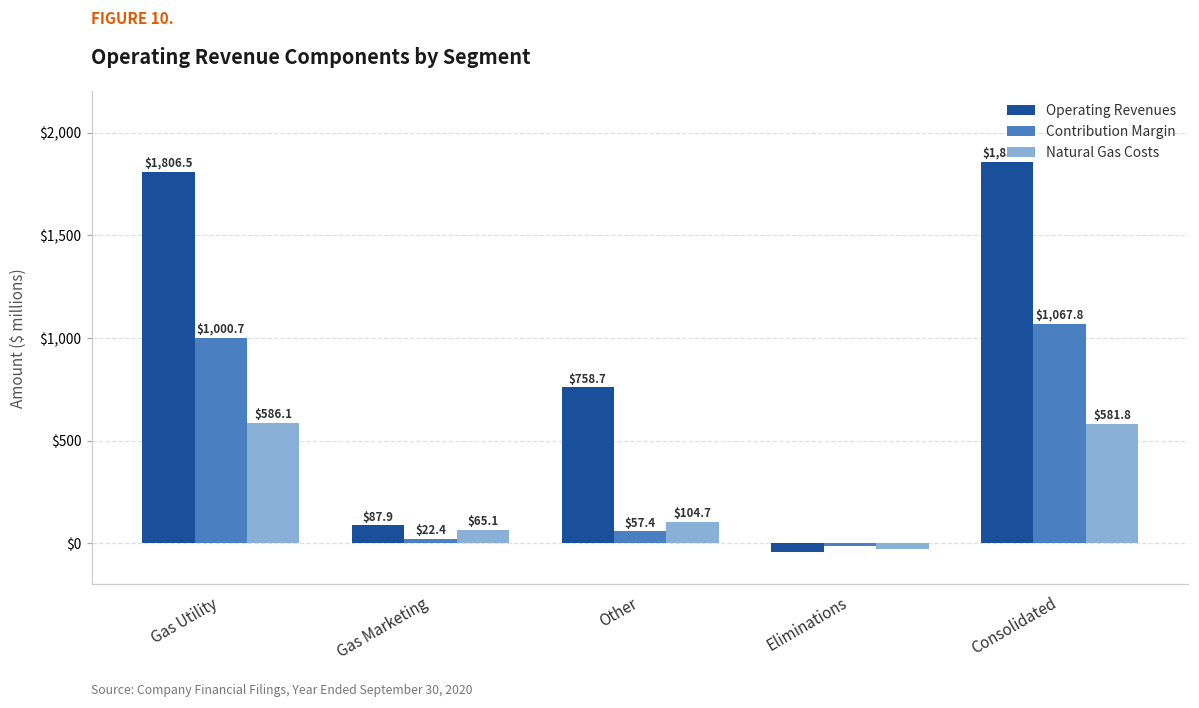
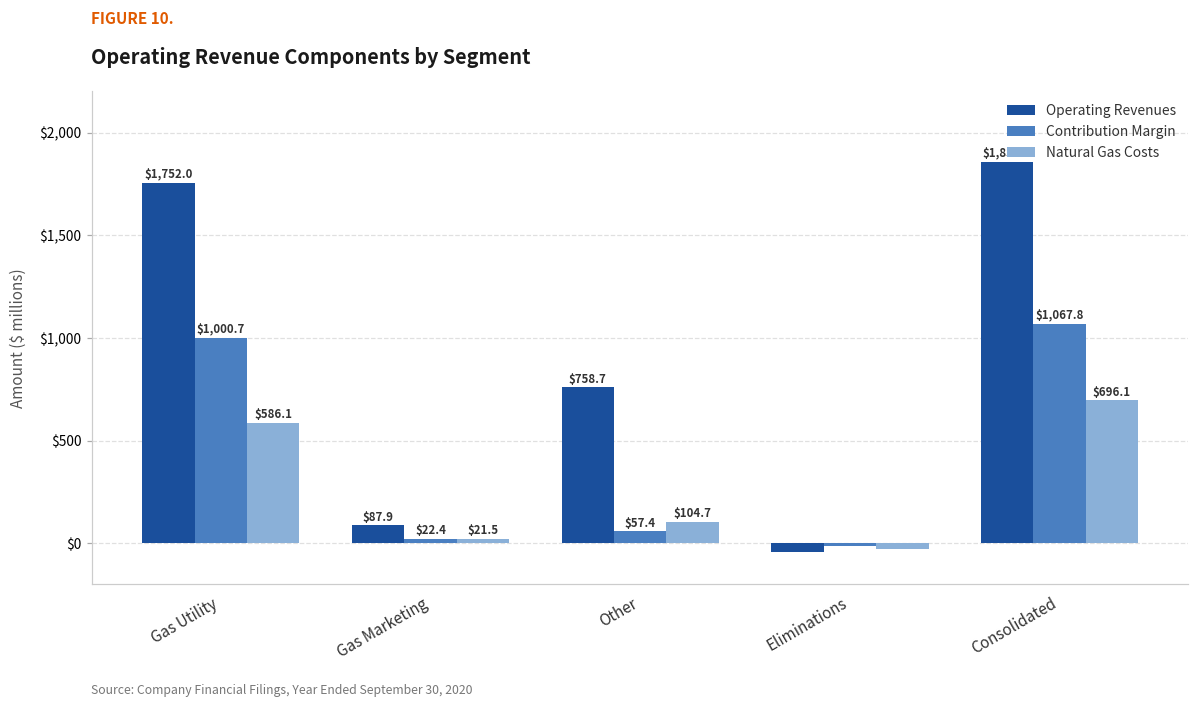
  {
    "Operating Revenues": {
-     "Gas Utility": "$1,806.5",
+     "Gas Utility": "$1,752.0",
      "Gas Marketing": "$87.9",
      "Other": "$758.7",
      "Consolidated": "$1,855.4"
    },
    "Contribution Margin": {
      "Gas Utility": "$1,000.7",
      "Gas Marketing": "$22.4",
      "Other": "$57.4",
      "Consolidated": "$1,067.8"
    },
    "Natural Gas Costs": {
      "Gas Utility": "$586.1",
-     "Gas Marketing": "$65.1",
+     "Gas Marketing": "$21.5",
      "Other": "$104.7",
-     "Consolidated": "$581.8"
+     "Consolidated": "$696.1"
    }
  }
